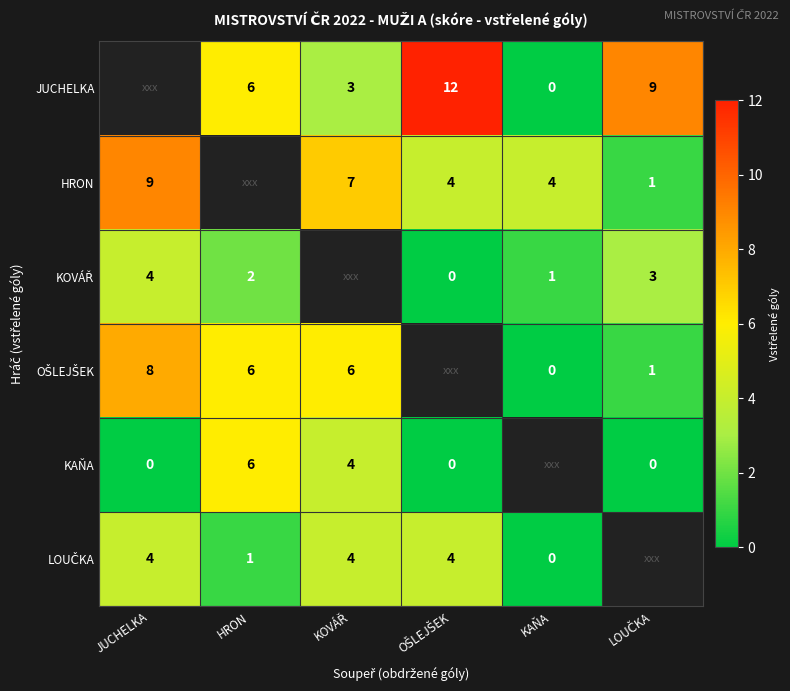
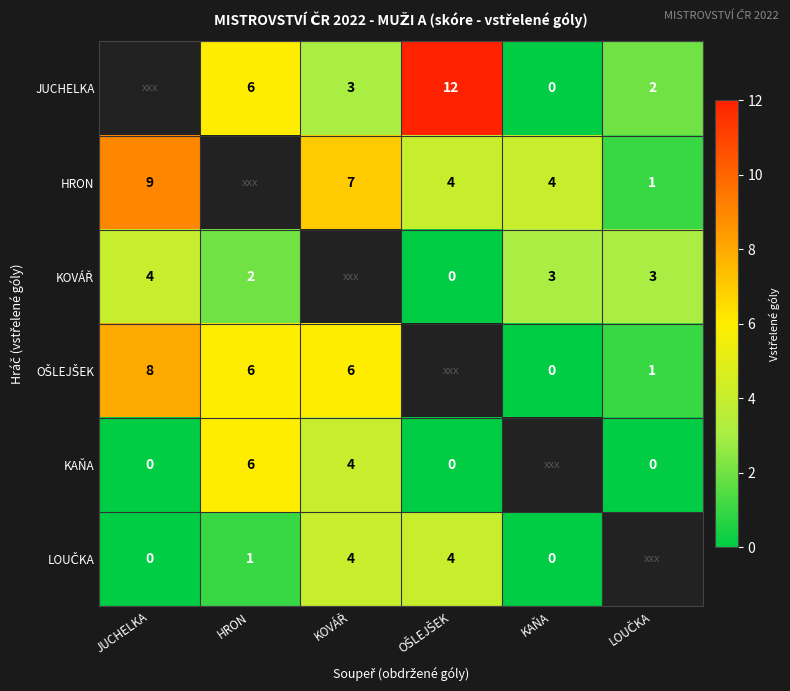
  {
    "JUCHELKA": {
      "HRON": 6,
      "KOVÁŘ": 3,
      "OŠLEJŠEK": 12,
      "KAŇA": 0,
-     "LOUČKA": 9
+     "LOUČKA": 2
    },
    "HRON": {
      "JUCHELKA": 9,
      "KOVÁŘ": 7,
      "OŠLEJŠEK": 4,
      "KAŇA": 4,
      "LOUČKA": 1
    },
    "KOVÁŘ": {
      "JUCHELKA": 4,
      "HRON": 2,
      "OŠLEJŠEK": 0,
-     "KAŇA": 1,
+     "KAŇA": 3,
      "LOUČKA": 3
    },
    "OŠLEJŠEK": {
      "JUCHELKA": 8,
      "HRON": 6,
      "KOVÁŘ": 6,
      "KAŇA": 0,
      "LOUČKA": 1
    },
    "KAŇA": {
      "JUCHELKA": 0,
      "HRON": 6,
      "KOVÁŘ": 4,
      "OŠLEJŠEK": 0,
      "LOUČKA": 0
    },
    "LOUČKA": {
-     "JUCHELKA": 4,
+     "JUCHELKA": 0,
      "HRON": 1,
      "KOVÁŘ": 4,
      "OŠLEJŠEK": 4,
      "KAŇA": 0
    }
  }
